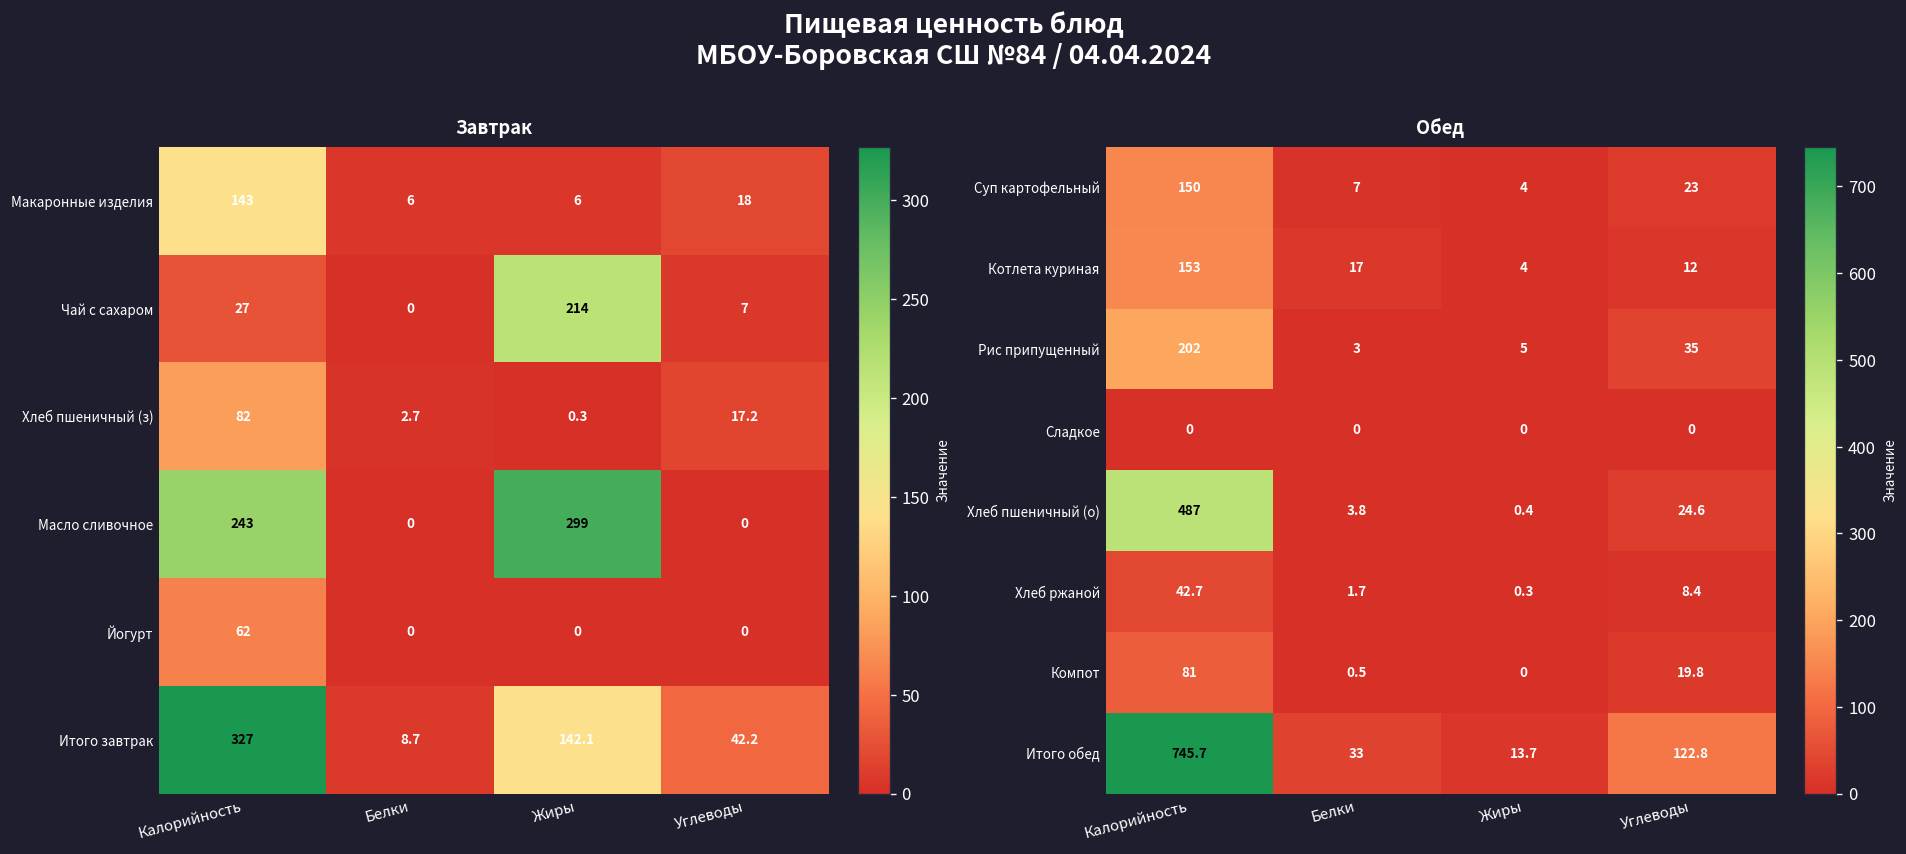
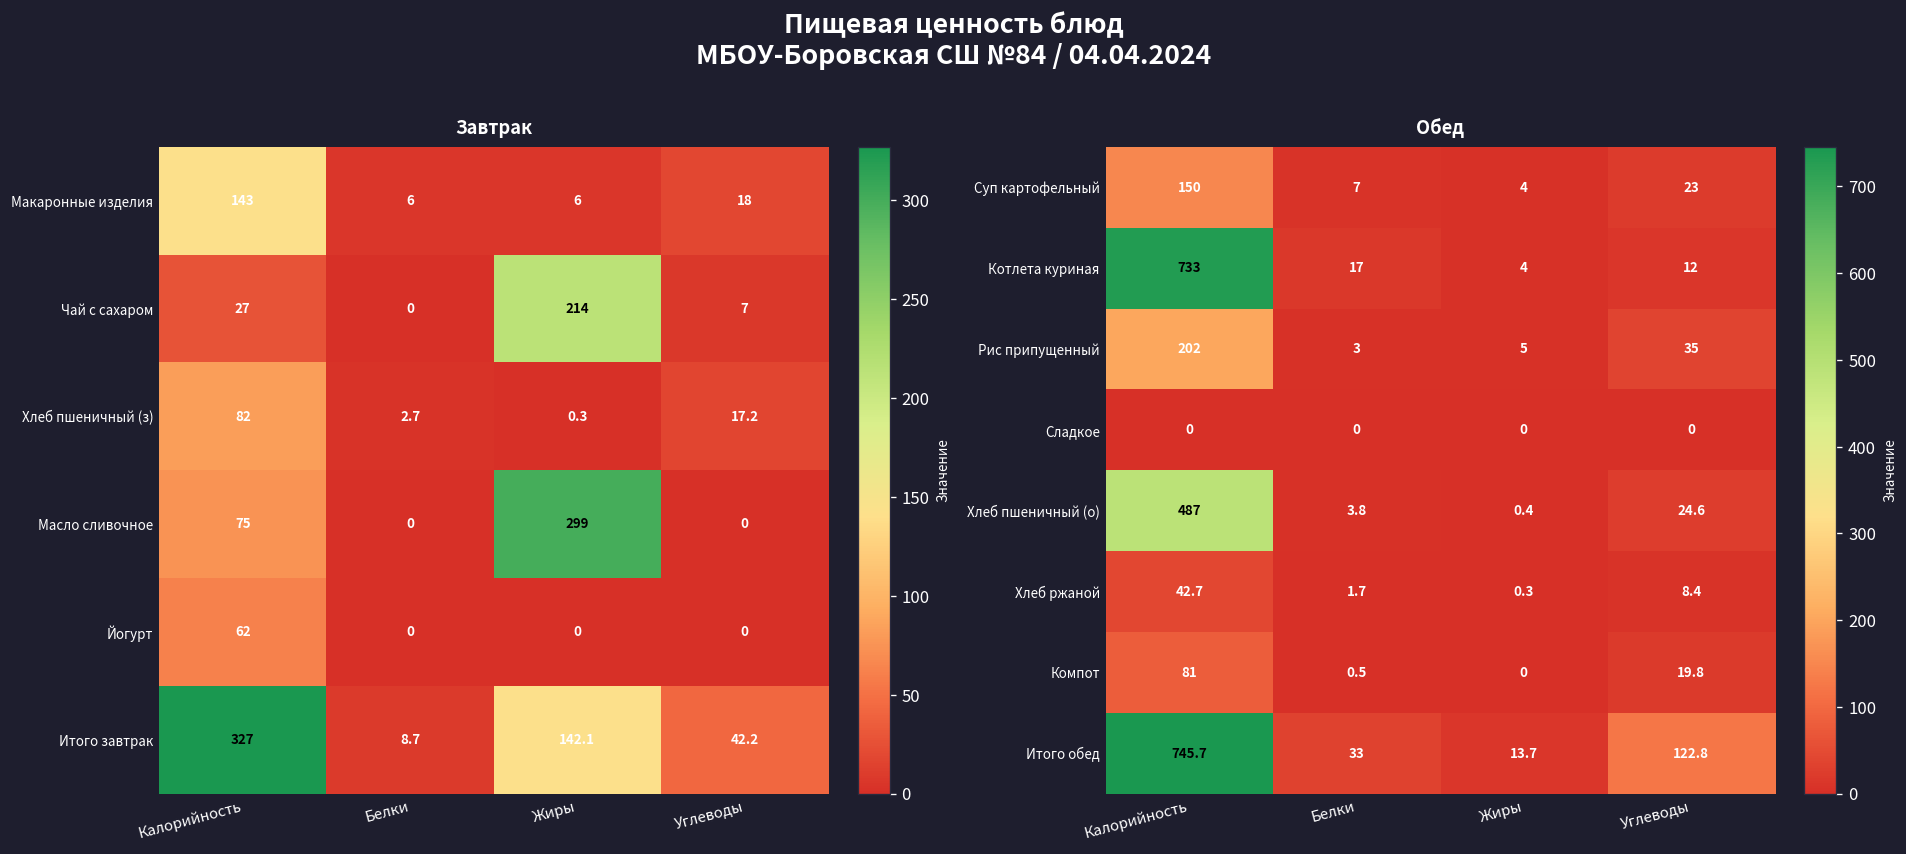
  {
    "Завтрак": {
      "Макаронные изделия": {
        "Калорийность": 143,
        "Белки": 6,
        "Жиры": 6,
        "Углеводы": 18
      },
      "Чай с сахаром": {
        "Калорийность": 27,
        "Белки": 0,
        "Жиры": 214,
        "Углеводы": 7
      },
      "Хлеб пшеничный (з)": {
        "Калорийность": 82,
        "Белки": 2.7,
        "Жиры": 0.3,
        "Углеводы": 17.2
      },
      "Масло сливочное": {
-       "Калорийность": 243,
+       "Калорийность": 75,
        "Белки": 0,
        "Жиры": 299,
        "Углеводы": 0
      },
      "Йогурт": {
        "Калорийность": 62,
        "Белки": 0,
        "Жиры": 0,
        "Углеводы": 0
      },
      "Итого завтрак": {
        "Калорийность": 327,
        "Белки": 8.7,
        "Жиры": 142.1,
        "Углеводы": 42.2
      }
    },
    "Обед": {
      "Суп картофельный": {
        "Калорийность": 150,
        "Белки": 7,
        "Жиры": 4,
        "Углеводы": 23
      },
      "Котлета куриная": {
-       "Калорийность": 153,
+       "Калорийность": 733,
        "Белки": 17,
        "Жиры": 4,
        "Углеводы": 12
      },
      "Рис припущенный": {
        "Калорийность": 202,
        "Белки": 3,
        "Жиры": 5,
        "Углеводы": 35
      },
      "Сладкое": {
        "Калорийность": 0,
        "Белки": 0,
        "Жиры": 0,
        "Углеводы": 0
      },
      "Хлеб пшеничный (о)": {
        "Калорийность": 487,
        "Белки": 3.8,
        "Жиры": 0.4,
        "Углеводы": 24.6
      },
      "Хлеб ржаной": {
        "Калорийность": 42.7,
        "Белки": 1.7,
        "Жиры": 0.3,
        "Углеводы": 8.4
      },
      "Компот": {
        "Калорийность": 81,
        "Белки": 0.5,
        "Жиры": 0,
        "Углеводы": 19.8
      },
      "Итого обед": {
        "Калорийность": 745.7,
        "Белки": 33,
        "Жиры": 13.7,
        "Углеводы": 122.8
      }
    }
  }
